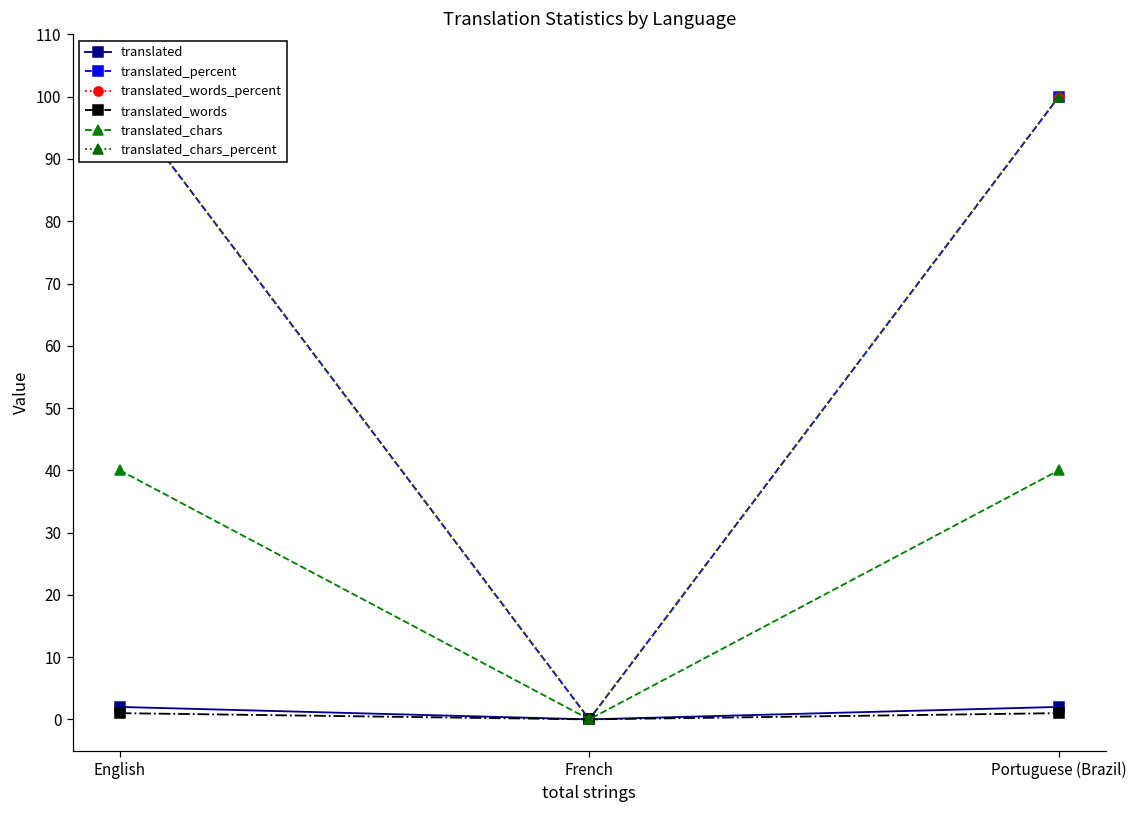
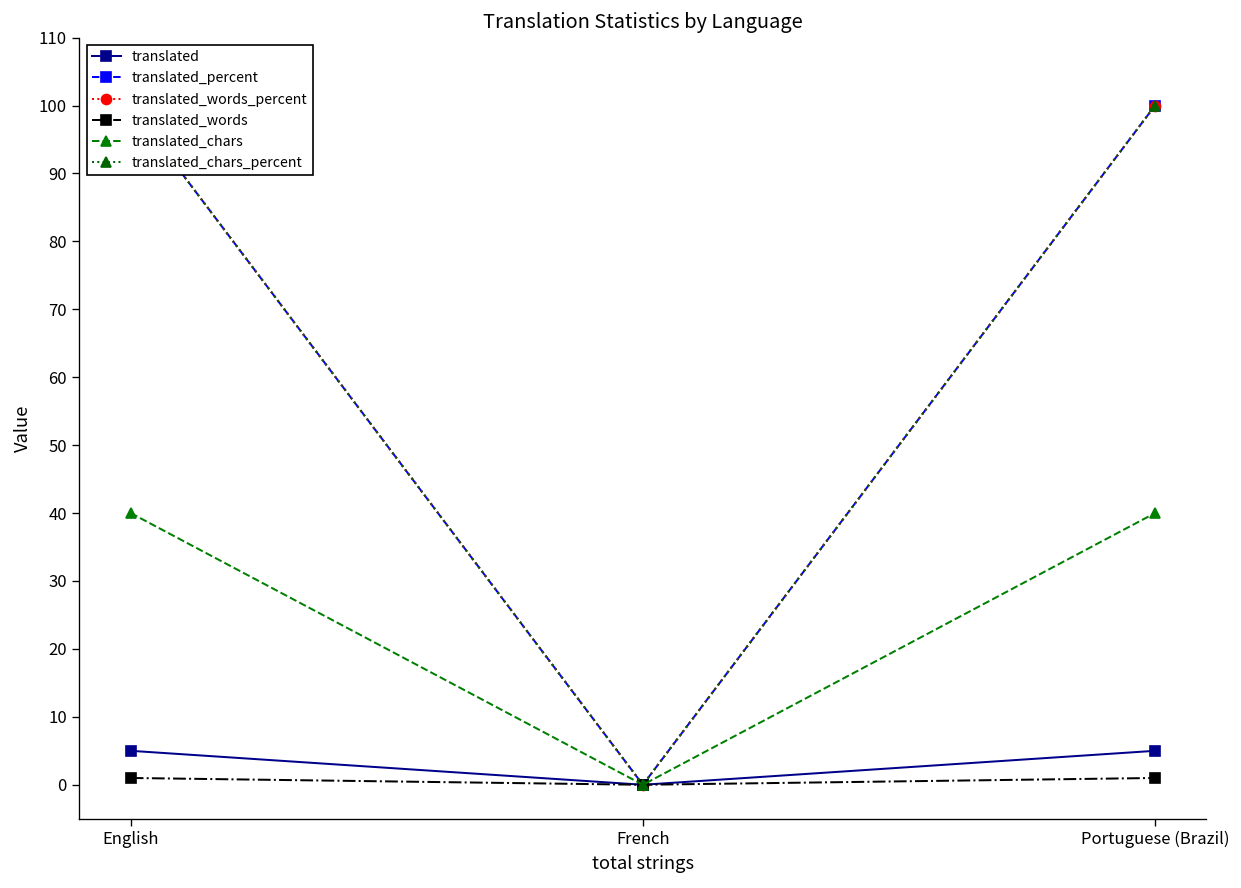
  {
    "translated": {
-     "English": 2,
-     "Portuguese (Brazil)": 2
+     "English": 5,
+     "Portuguese (Brazil)": 5
    },
    "translated_words": {
      "English": 1,
      "Portuguese (Brazil)": 1
    }
  }
